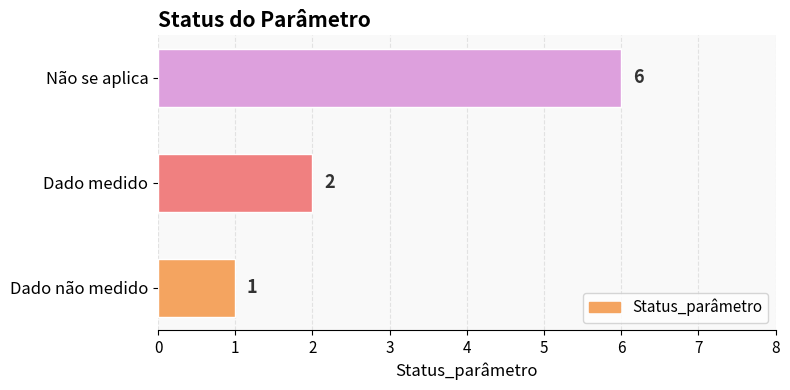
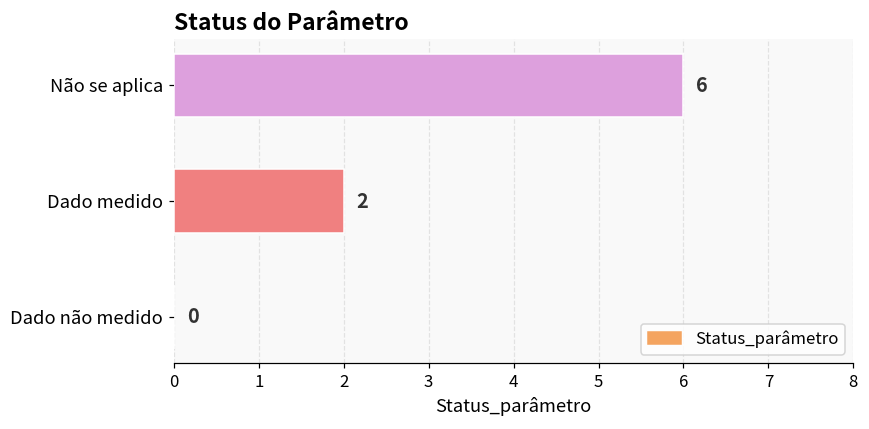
  {
    "Não se aplica": 6,
    "Dado medido": 2,
-   "Dado não medido": 1
+   "Dado não medido": 0
  }
